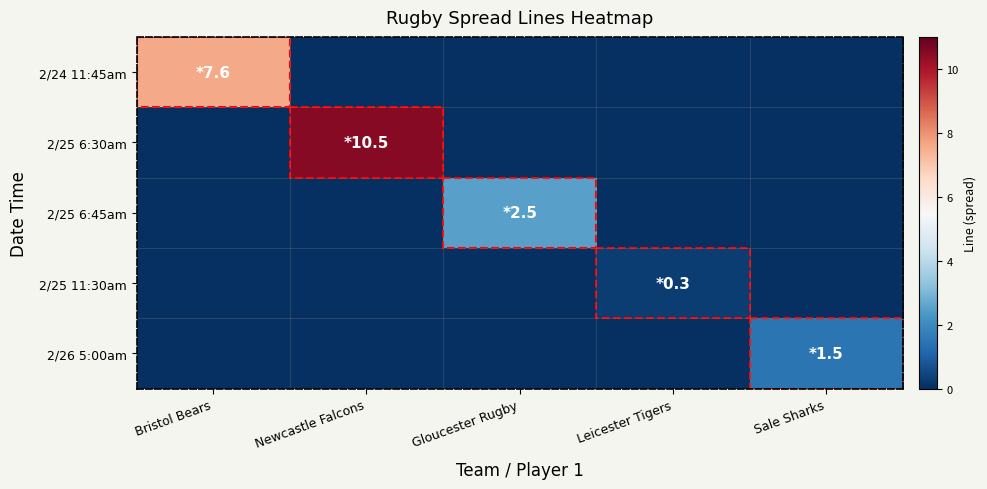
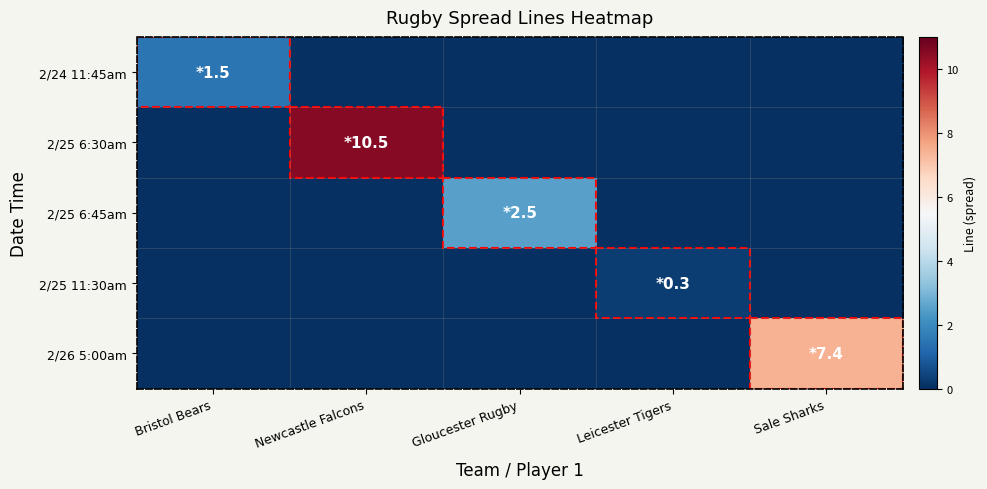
  {
    "2/24 11:45am": {
-     "Bristol Bears": 7.6
+     "Bristol Bears": 1.5
    },
    "2/25 6:30am": {
      "Newcastle Falcons": 10.5
    },
    "2/25 6:45am": {
      "Gloucester Rugby": 2.5
    },
    "2/25 11:30am": {
      "Leicester Tigers": 0.3
    },
    "2/26 5:00am": {
-     "Sale Sharks": 1.5
+     "Sale Sharks": 7.4
    }
  }
